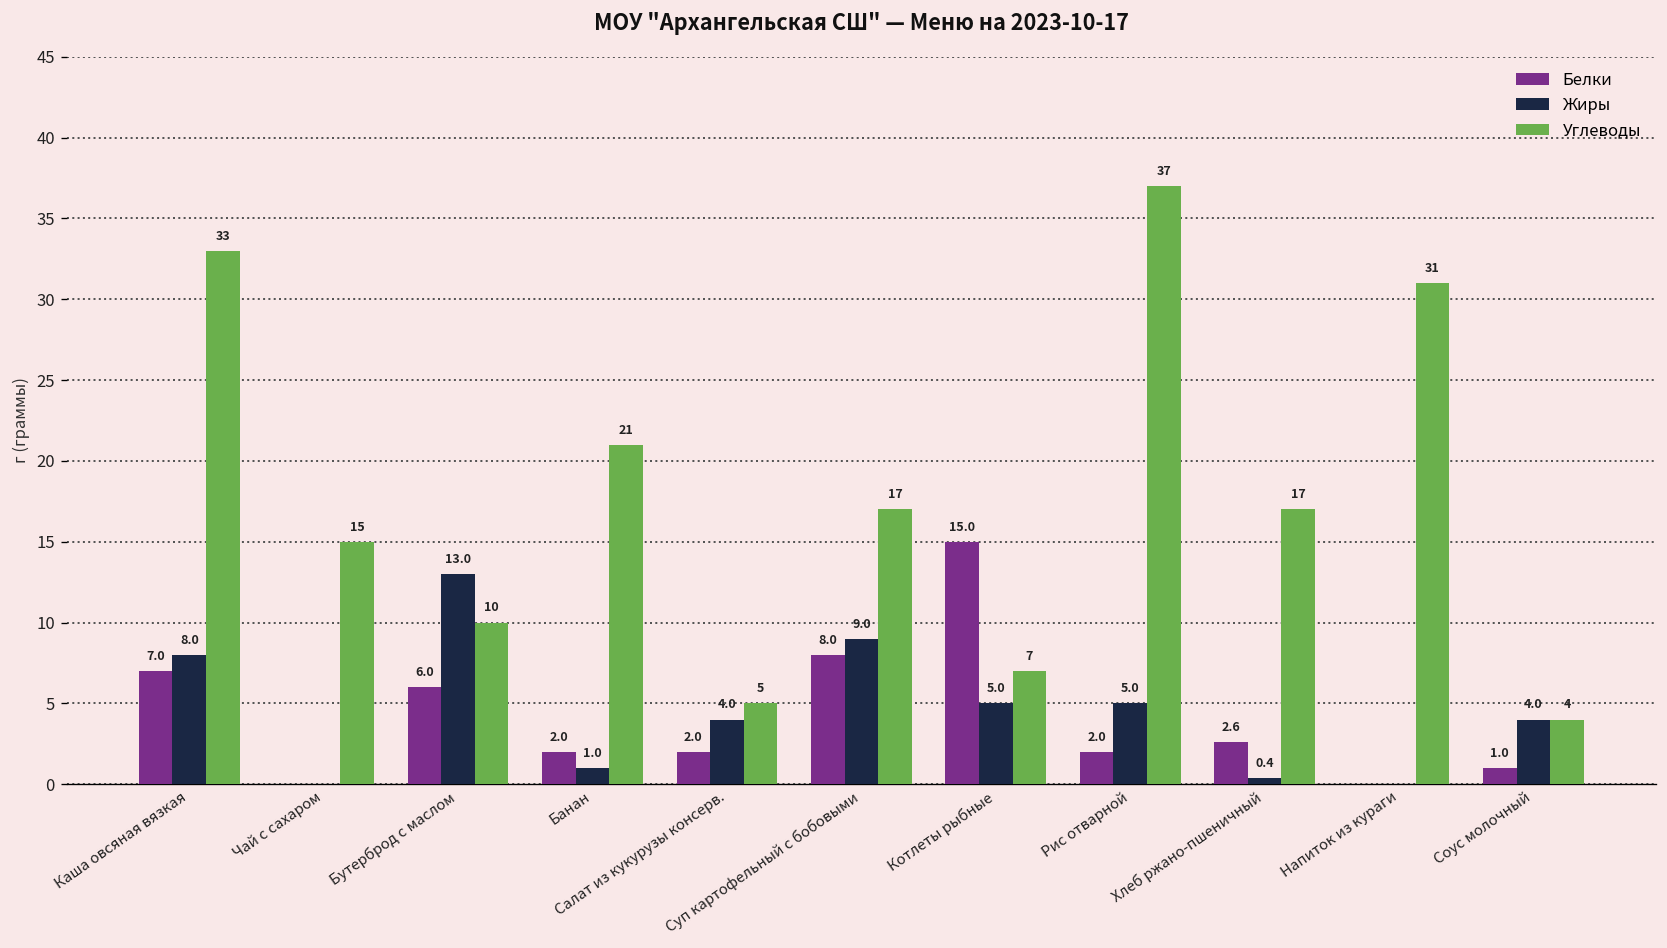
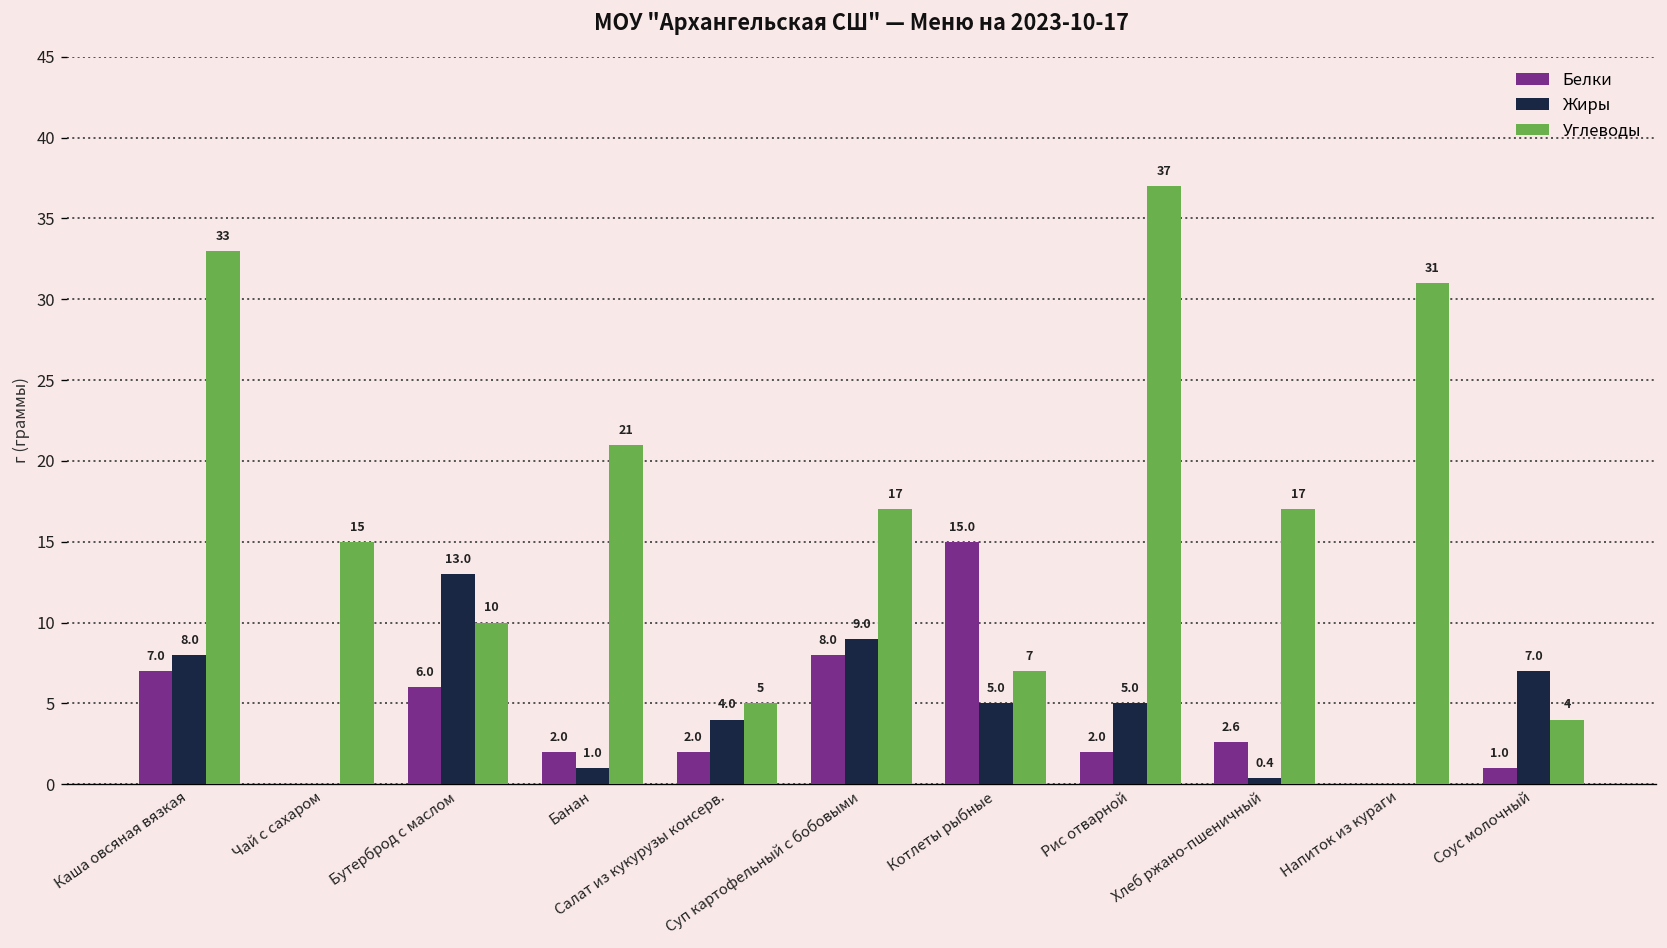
  {
    "Белки": {
      "Каша овсяная вязкая": 7.0,
      "Бутерброд с маслом": 6.0,
      "Банан": 2.0,
      "Салат из кукурузы консерв.": 2.0,
      "Суп картофельный с бобовыми": 8.0,
      "Котлеты рыбные": 15.0,
      "Рис отварной": 2.0,
      "Хлеб ржано-пшеничный": 2.6,
      "Соус молочный": 1.0
    },
    "Жиры": {
      "Каша овсяная вязкая": 8.0,
      "Бутерброд с маслом": 13.0,
      "Банан": 1.0,
      "Салат из кукурузы консерв.": 4.0,
      "Суп картофельный с бобовыми": 9.0,
      "Котлеты рыбные": 5.0,
      "Рис отварной": 5.0,
      "Хлеб ржано-пшеничный": 0.4,
-     "Соус молочный": 4.0
+     "Соус молочный": 7.0
    },
    "Углеводы": {
      "Каша овсяная вязкая": 33,
      "Чай с сахаром": 15,
      "Бутерброд с маслом": 10,
      "Банан": 21,
      "Салат из кукурузы консерв.": 5,
      "Суп картофельный с бобовыми": 17,
      "Котлеты рыбные": 7,
      "Рис отварной": 37,
      "Хлеб ржано-пшеничный": 17,
      "Напиток из кураги": 31,
      "Соус молочный": 4
    }
  }
